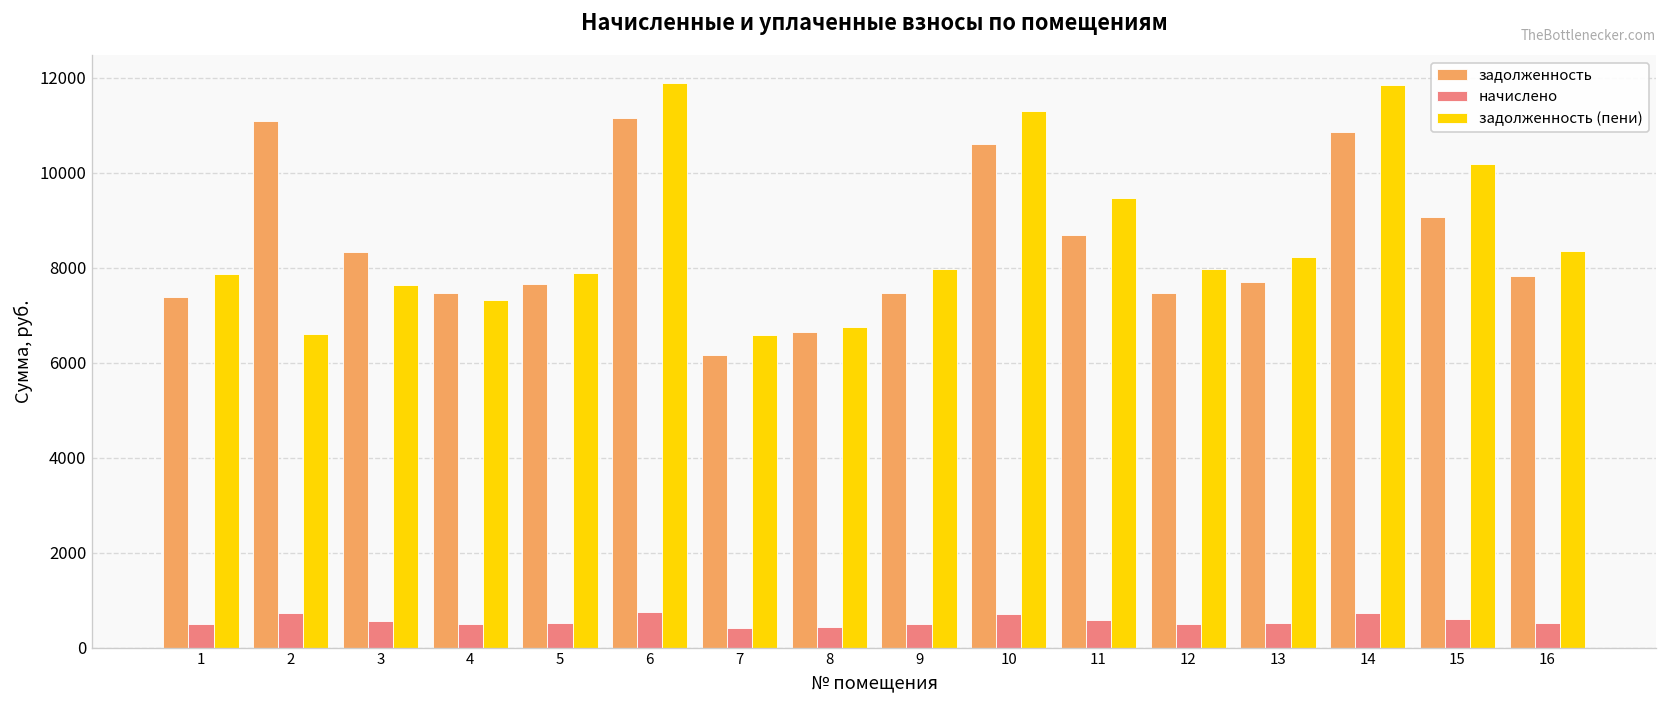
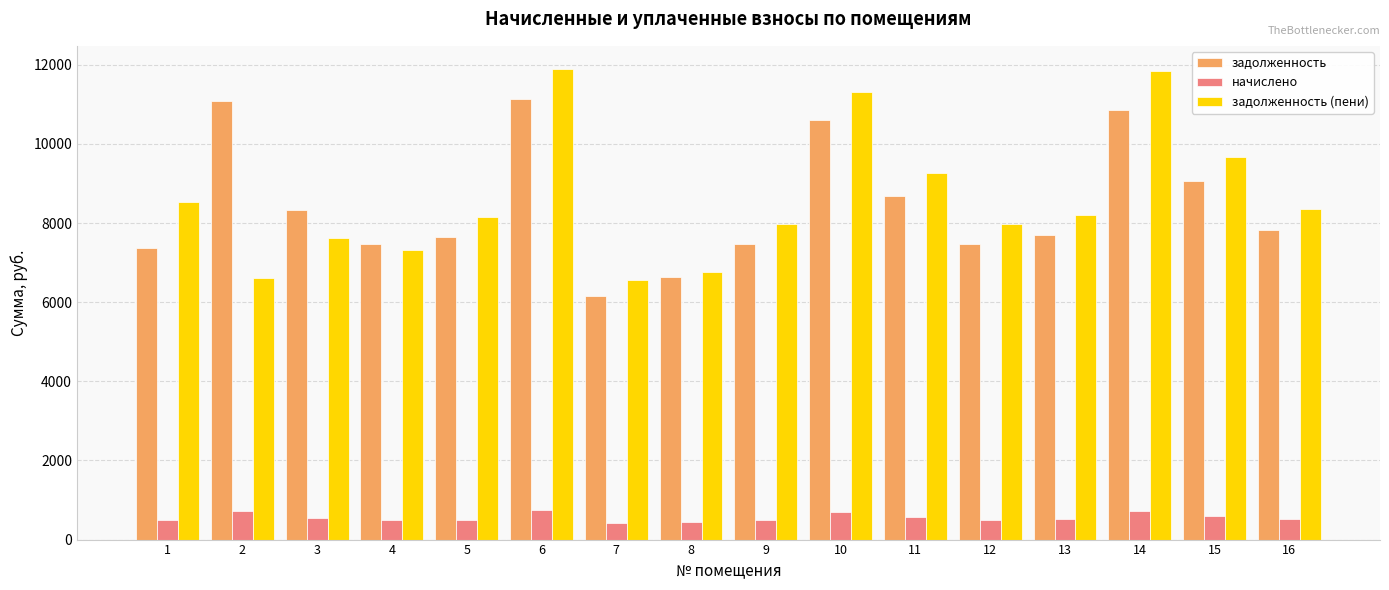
  {
    "задолженность (пени)": {
-     "1": 7900,
+     "1": 8500,
      "2": 6600,
      "3": 7600,
      "4": 7300,
-     "5": 7900,
+     "5": 8200,
      "6": 11900,
      "7": 6600,
      "8": 6800,
      "9": 8000,
      "10": 11300,
-     "11": 9500,
+     "11": 9300,
      "12": 8000,
      "13": 8200,
      "14": 11800,
-     "15": 10200,
+     "15": 9700,
      "16": 8400
    }
  }
